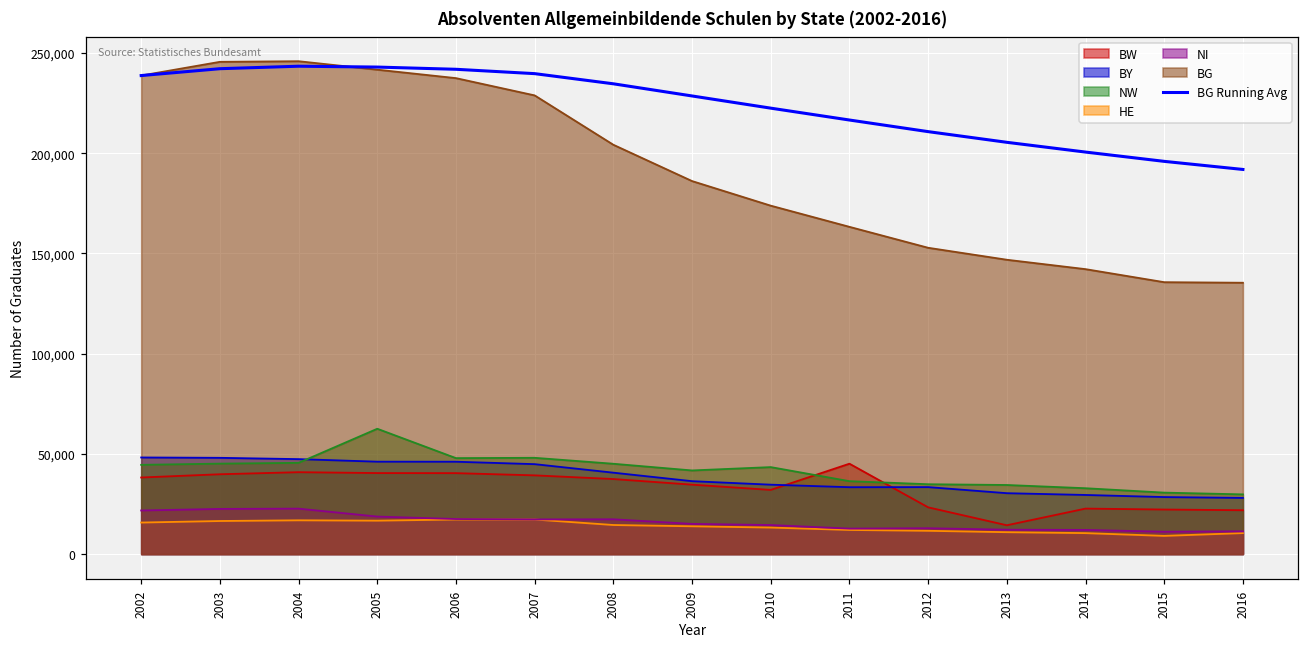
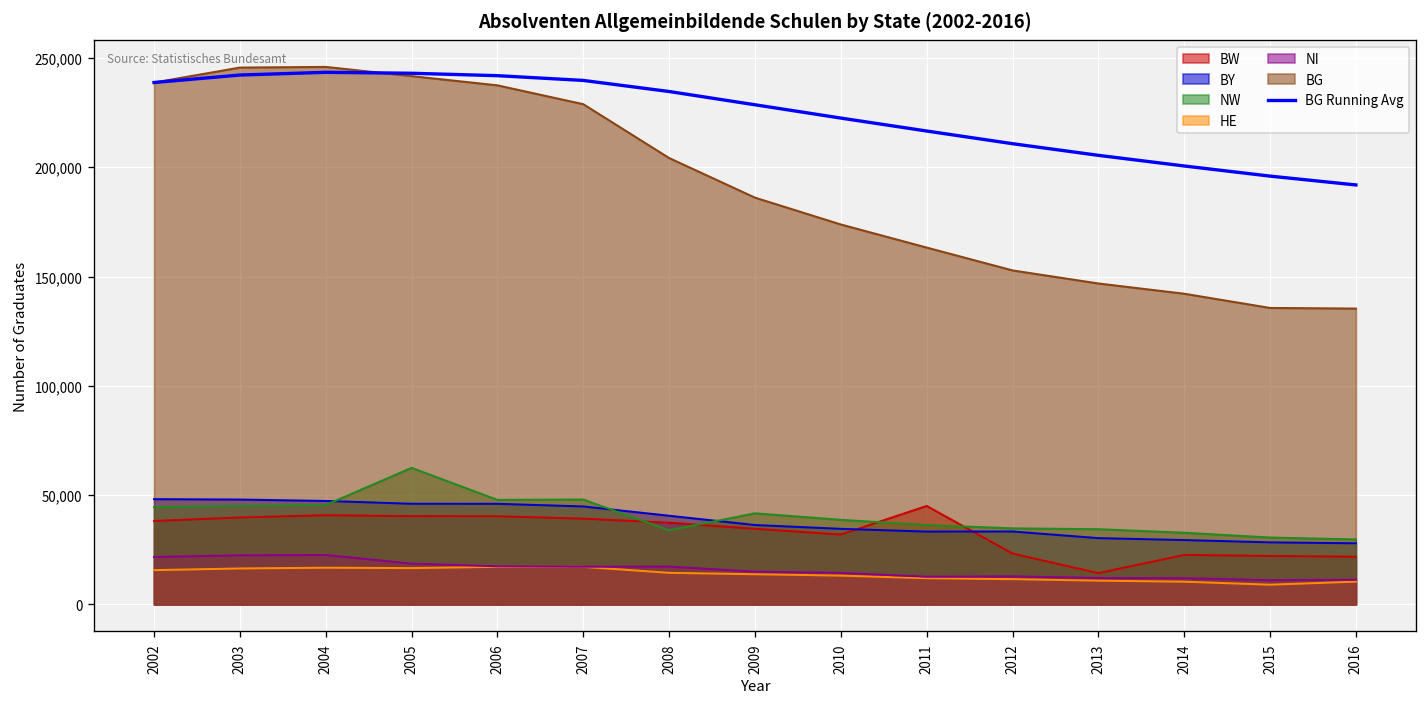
  {
    "BW": {
      "2002": "38,000",
      "2003": "40,000",
      "2004": "41,000",
      "2005": "40,000",
      "2006": "40,000",
      "2007": "39,000",
      "2008": "37,000",
      "2009": "35,000",
      "2010": "32,000",
      "2011": "45,000",
      "2012": "23,000",
      "2013": "14,000",
      "2014": "23,000",
      "2015": "22,000",
      "2016": "22,000"
    },
    "NW": {
      "2002": "45,000",
      "2003": "45,000",
      "2004": "46,000",
      "2005": "63,000",
      "2006": "48,000",
      "2007": "48,000",
-     "2008": "45,000",
+     "2008": "34,000",
      "2009": "42,000",
-     "2010": "43,000",
+     "2010": "39,000",
      "2011": "36,000",
      "2012": "35,000",
      "2013": "34,000",
      "2014": "33,000",
      "2015": "31,000",
      "2016": "30,000"
    },
    "HE": {
      "2002": "16,000",
      "2003": "16,000",
      "2004": "17,000",
      "2005": "17,000",
      "2008": "14,000",
      "2014": "10,000",
      "2015": "9,000"
    },
    "NI": {
      "2002": "22,000",
      "2003": "23,000",
      "2004": "23,000",
      "2005": "19,000",
      "2008": "17,000",
      "2014": "12,000",
      "2015": "11,000"
    },
    "BG": {
      "2003": "246,000",
      "2004": "246,000",
      "2006": "237,000",
      "2007": "229,000",
      "2008": "204,000",
      "2009": "186,000",
      "2010": "174,000",
      "2011": "163,000",
      "2012": "153,000",
      "2013": "147,000",
      "2014": "142,000",
      "2015": "136,000",
      "2016": "135,000"
    }
  }
